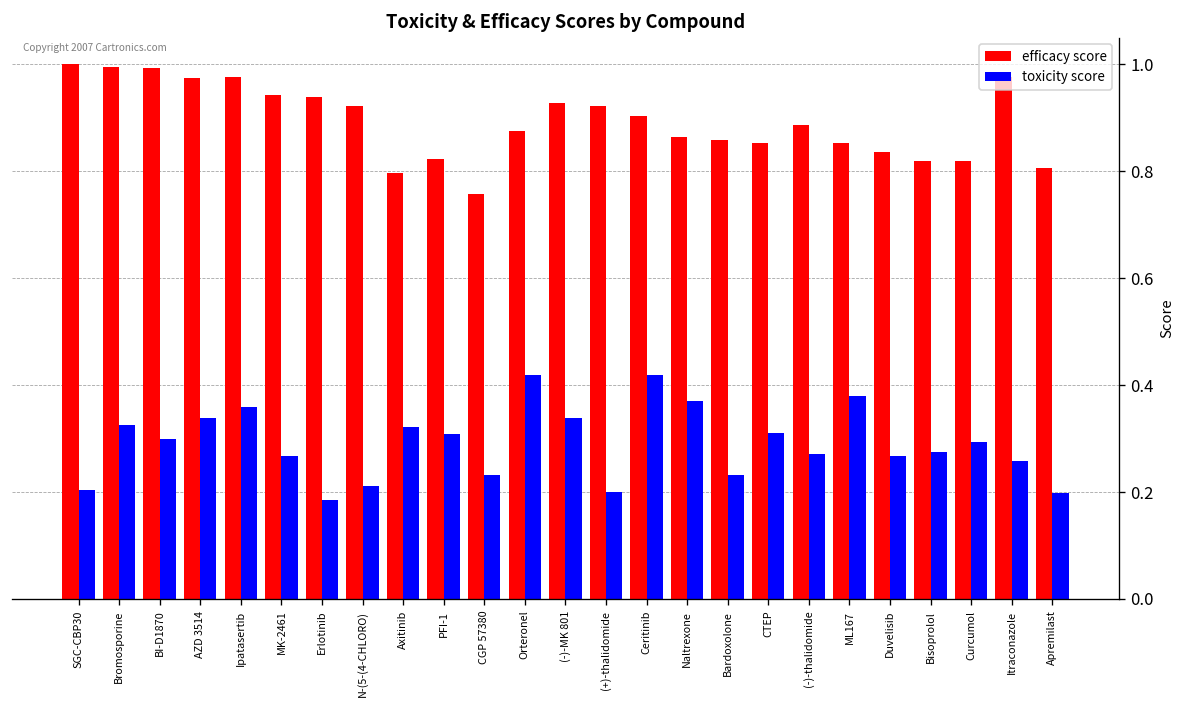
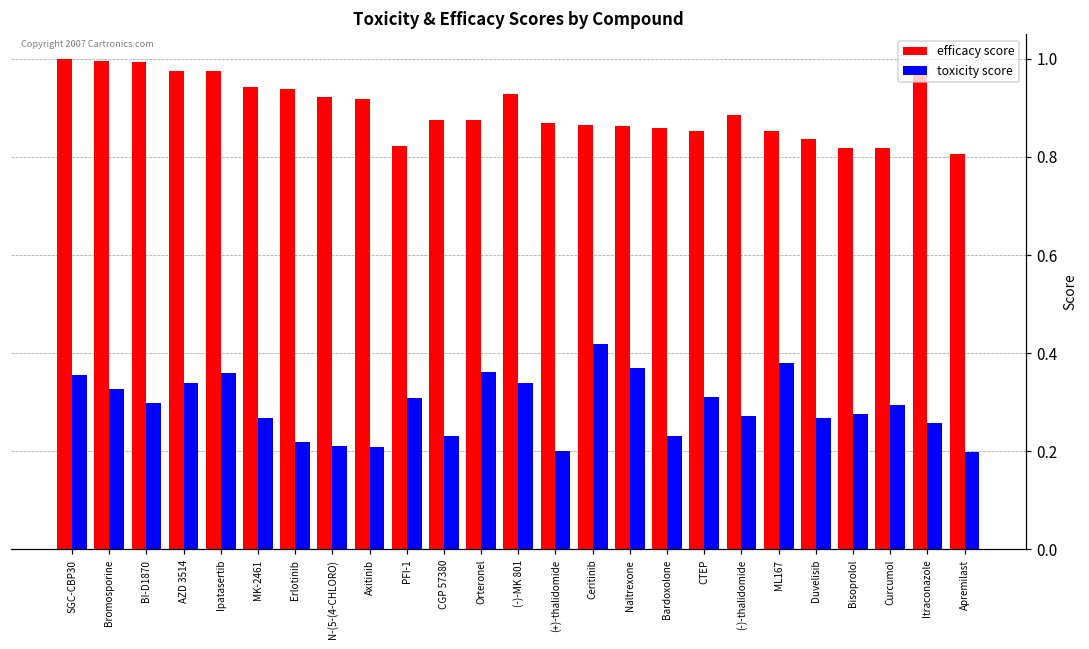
  {
    "efficacy score": {
      "Bromosporine": 1.00,
      "BI-D1870": 0.99,
      "AZD 3514": 0.97,
      "Ipatasertib": 0.98,
      "MK-2461": 0.94,
      "Erlotinib": 0.94,
      "N-(5-(4-CHLORO)": 0.92,
-     "Axitinib": 0.80,
+     "Axitinib": 0.92,
      "PFI-1": 0.82,
-     "CGP 57380": 0.76,
+     "CGP 57380": 0.88,
      "Orteronel": 0.87,
      "(-)-MK 801": 0.93,
-     "(+)-thalidomide": 0.92,
-     "Ceritinib": 0.90,
+     "(+)-thalidomide": 0.87,
+     "Ceritinib": 0.87,
      "Naltrexone": 0.86,
      "Bardoxolone": 0.86,
      "CTEP": 0.85,
      "(-)-thalidomide": 0.89,
      "ML167": 0.85,
      "Duvelisib": 0.84,
      "Bisoprolol": 0.82,
      "Curcumol": 0.82,
      "Apremilast": 0.81
    },
    "toxicity score": {
-     "SGC-CBP30": 0.20,
+     "SGC-CBP30": 0.35,
      "Bromosporine": 0.33,
      "BI-D1870": 0.30,
      "AZD 3514": 0.34,
      "Ipatasertib": 0.36,
      "MK-2461": 0.27,
-     "Erlotinib": 0.18,
+     "Erlotinib": 0.22,
      "N-(5-(4-CHLORO)": 0.21,
-     "Axitinib": 0.32,
+     "Axitinib": 0.21,
      "PFI-1": 0.31,
      "CGP 57380": 0.23,
-     "Orteronel": 0.42,
+     "Orteronel": 0.36,
      "(-)-MK 801": 0.34,
      "(+)-thalidomide": 0.20,
      "Ceritinib": 0.42,
      "Naltrexone": 0.37,
      "Bardoxolone": 0.23,
      "CTEP": 0.31,
      "(-)-thalidomide": 0.27,
      "ML167": 0.38,
      "Duvelisib": 0.27,
      "Bisoprolol": 0.28,
      "Curcumol": 0.29,
      "Itraconazole": 0.26,
      "Apremilast": 0.20
    }
  }
